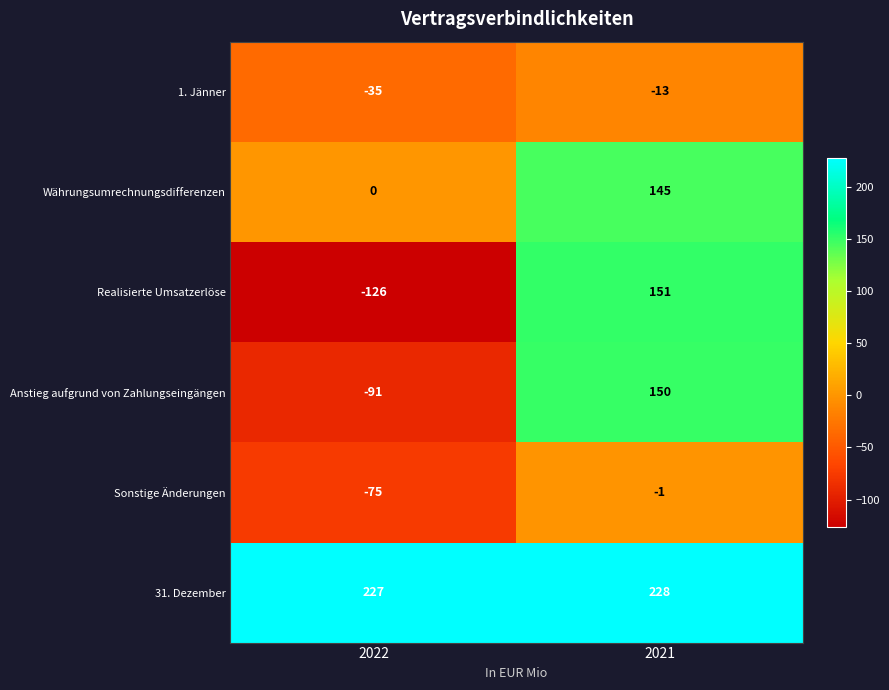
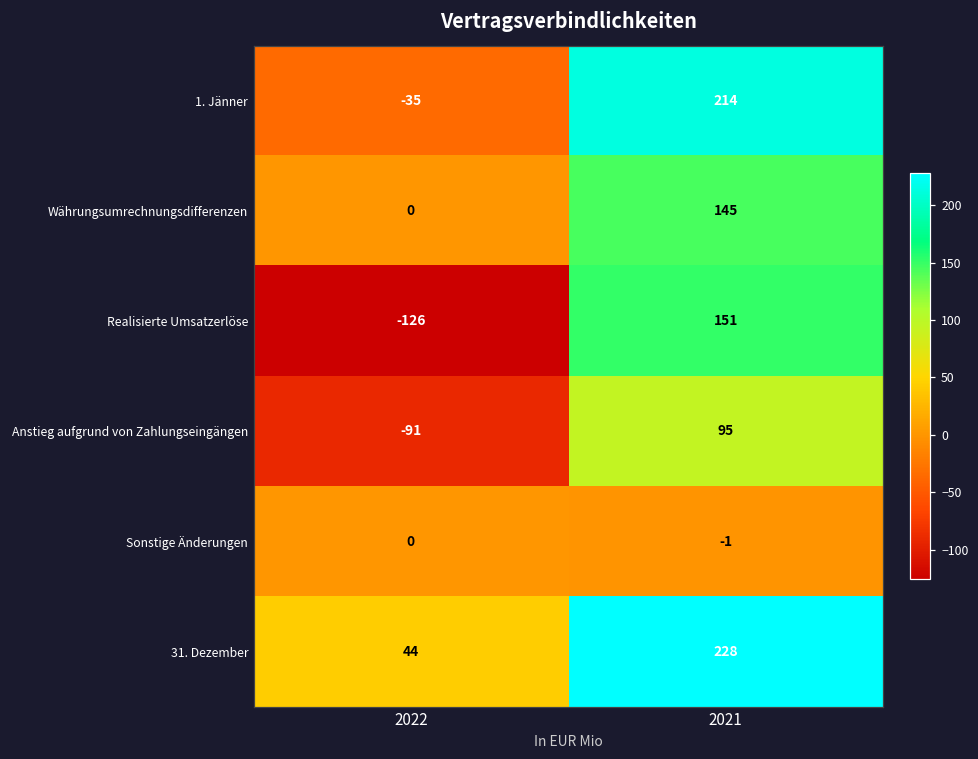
  {
    "1. Jänner": {
      "2022": -35,
-     "2021": -13
+     "2021": 214
    },
    "Währungsumrechnungsdifferenzen": {
      "2022": 0,
      "2021": 145
    },
    "Realisierte Umsatzerlöse": {
      "2022": -126,
      "2021": 151
    },
    "Anstieg aufgrund von Zahlungseingängen": {
      "2022": -91,
-     "2021": 150
+     "2021": 95
    },
    "Sonstige Änderungen": {
-     "2022": -75,
+     "2022": 0,
      "2021": -1
    },
    "31. Dezember": {
-     "2022": 227,
+     "2022": 44,
      "2021": 228
    }
  }
